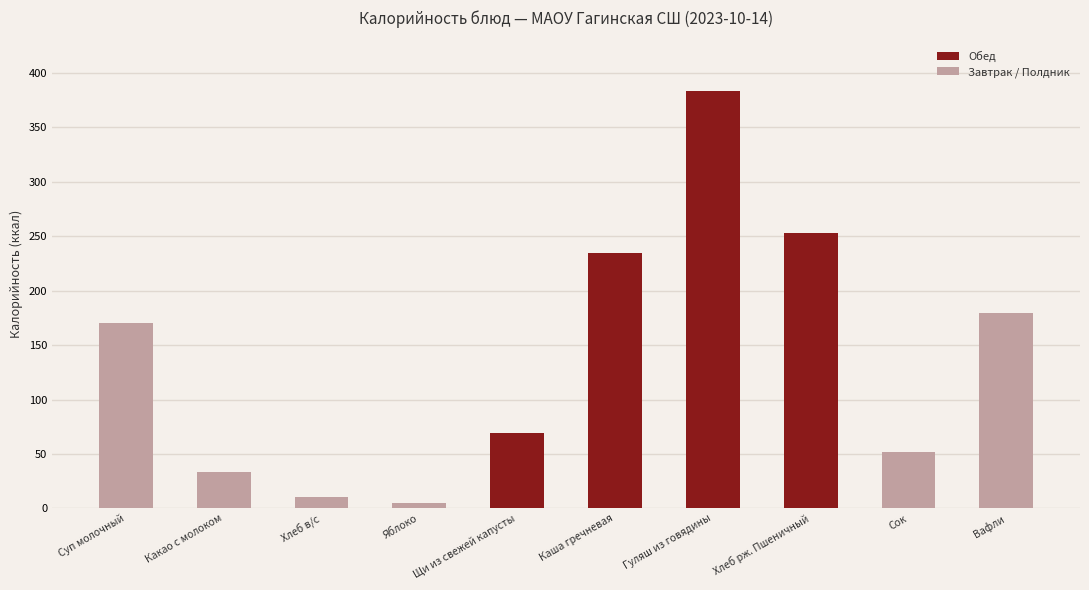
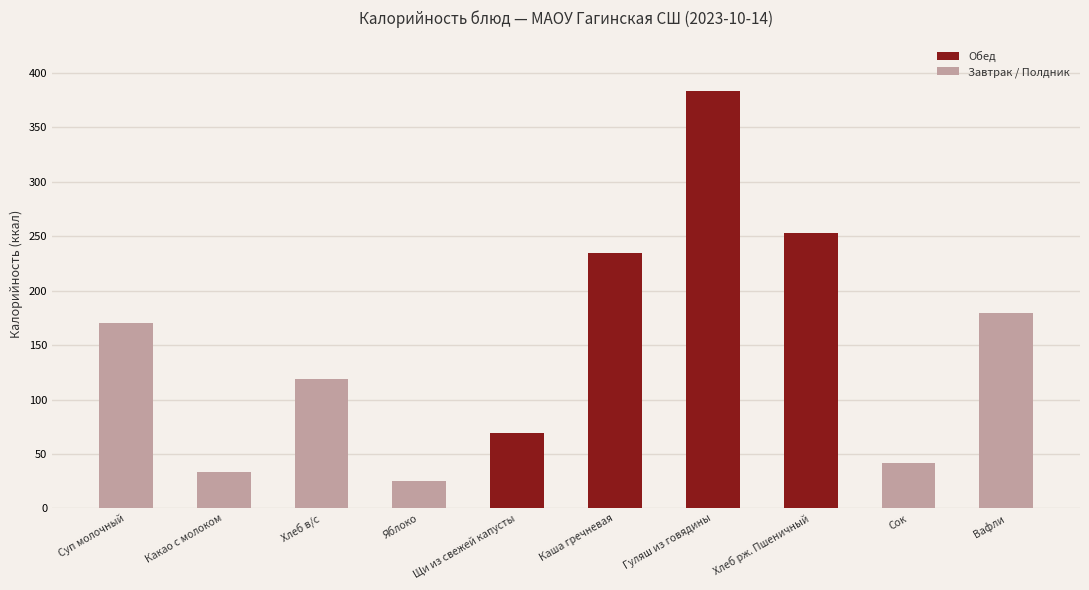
  {
    "Суп молочный": 170,
    "Какао с молоком": 34,
-   "Хлеб в/с": 11,
-   "Яблоко": 5,
+   "Хлеб в/с": 119,
+   "Яблоко": 25,
    "Щи из свежей капусты": 69,
    "Каша гречневая": 235,
    "Гуляш из говядины": 384,
    "Хлеб рж. Пшеничный": 253,
-   "Сок": 52,
+   "Сок": 42,
    "Вафли": 179
  }
